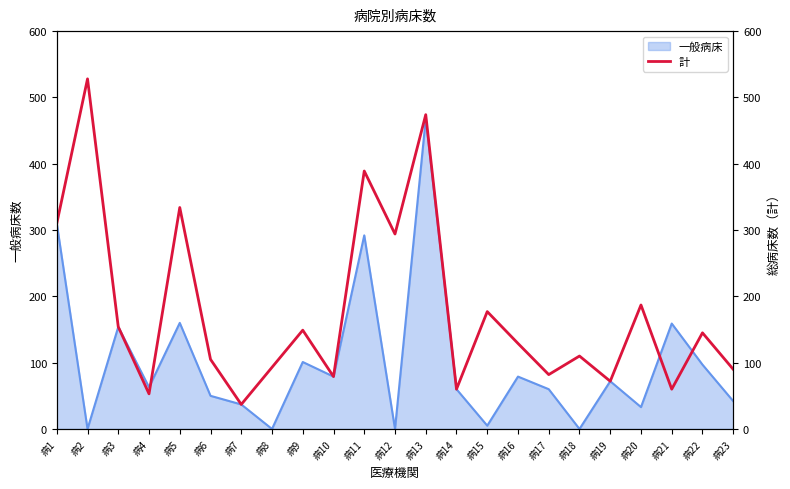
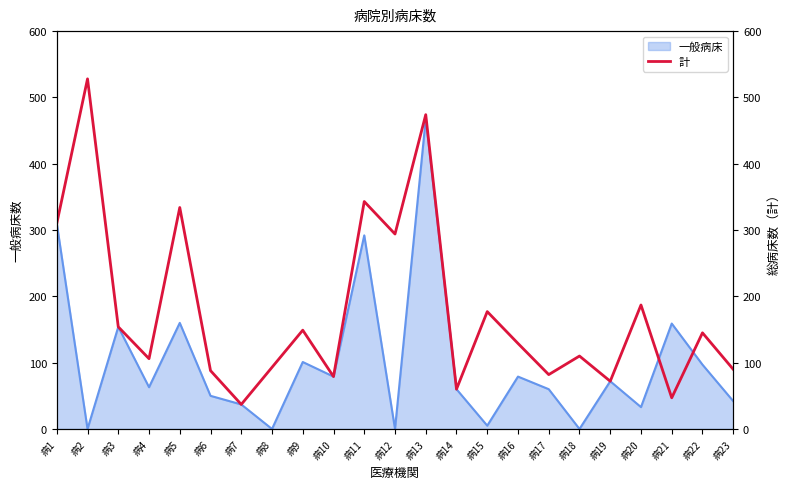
  {
    "一般病床": {
      "病1": 310,
      "病2": 0,
      "病3": 150,
      "病4": 60,
      "病5": 160,
      "病6": 50,
      "病7": 40,
      "病8": 0,
      "病9": 100,
      "病10": 80,
      "病11": 290,
      "病12": 0,
      "病13": 470,
      "病14": 60,
      "病15": 10,
      "病16": 80,
      "病17": 60,
      "病18": 0,
      "病19": 70,
      "病20": 30,
      "病21": 160,
      "病22": 100,
      "病23": 40
    },
    "計": {
      "病1": 310,
      "病2": 530,
      "病3": 150,
-     "病4": 50,
+     "病4": 110,
      "病5": 330,
-     "病6": 110,
+     "病6": 90,
      "病7": 40,
      "病8": 90,
      "病9": 150,
      "病10": 80,
-     "病11": 390,
+     "病11": 340,
      "病12": 290,
      "病13": 470,
      "病14": 60,
      "病15": 180,
      "病16": 130,
      "病17": 80,
      "病18": 110,
      "病19": 70,
      "病20": 190,
-     "病21": 60,
+     "病21": 50,
      "病22": 150,
      "病23": 90
    }
  }
